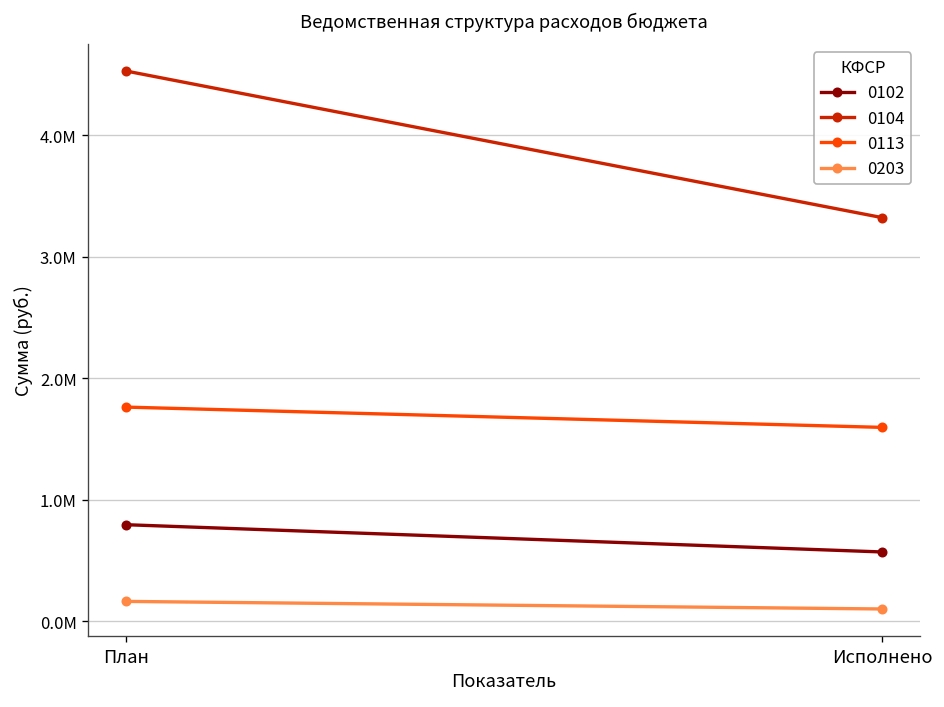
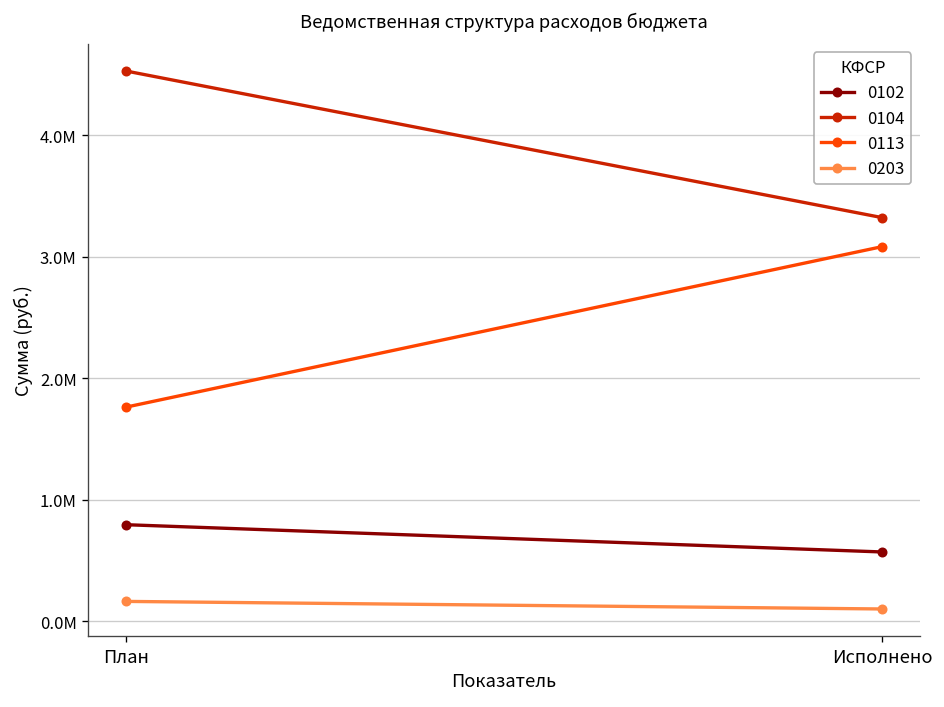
  {
    "0102": {
      "План": 800000,
      "Исполнено": 570000
    },
    "0104": {
      "План": 4530000,
      "Исполнено": 3320000
    },
    "0113": {
      "План": 1760000,
-     "Исполнено": 1600000
+     "Исполнено": 3080000
    },
    "0203": {
      "План": 160000,
      "Исполнено": 100000
    }
  }
